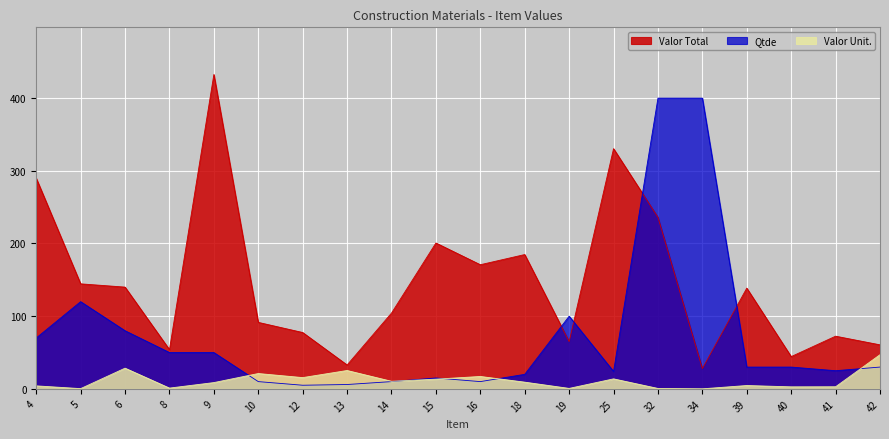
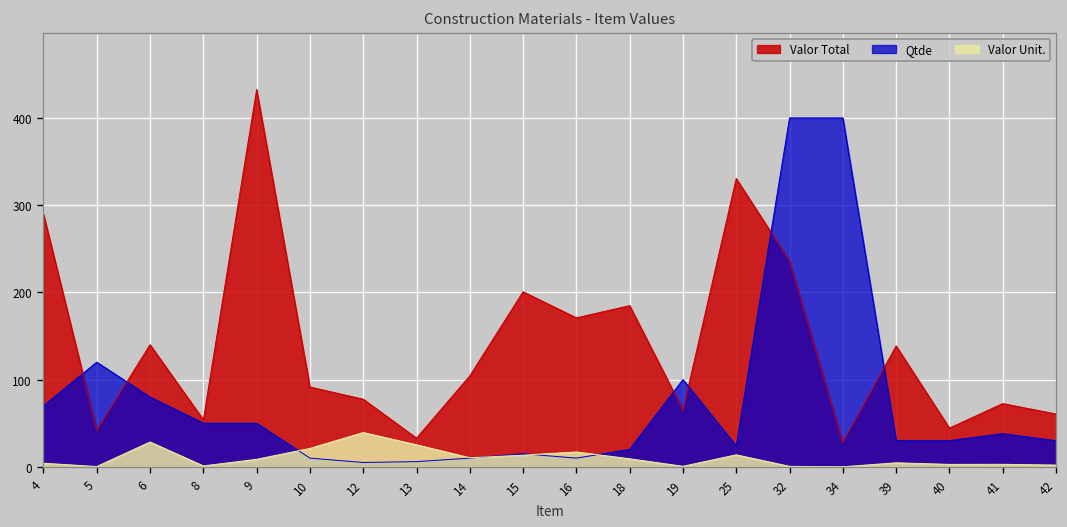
  {
    "Valor Total": {
      "4": 290,
-     "5": 140,
+     "5": 40,
      "6": 140,
      "8": 50,
      "9": 430,
      "10": 90,
      "12": 80,
      "13": 30,
      "14": 100,
      "15": 200,
      "16": 170,
      "18": 180,
      "19": 70,
      "25": 330,
      "32": 240,
      "34": 30,
      "39": 140,
      "40": 40,
      "41": 70,
      "42": 60
    },
    "Qtde": {
      "4": 70,
      "5": 120,
      "6": 80,
      "8": 50,
      "9": 50,
      "10": 10,
      "12": 10,
      "13": 10,
      "16": 10,
      "18": 20,
      "19": 100,
      "25": 20,
      "32": 400,
      "34": 400,
      "39": 30,
      "40": 30,
-     "41": 30,
+     "41": 40,
      "42": 30
    },
    "Valor Unit.": {
      "4": 0,
      "5": 0,
      "6": 30,
      "8": 0,
      "9": 10,
      "10": 20,
-     "12": 20,
+     "12": 40,
      "13": 30,
      "16": 20,
      "18": 10,
      "19": 0,
      "25": 10,
      "32": 0,
      "34": 0,
      "39": 0,
      "40": 0,
      "41": 0,
-     "42": 50
+     "42": 0
    }
  }
